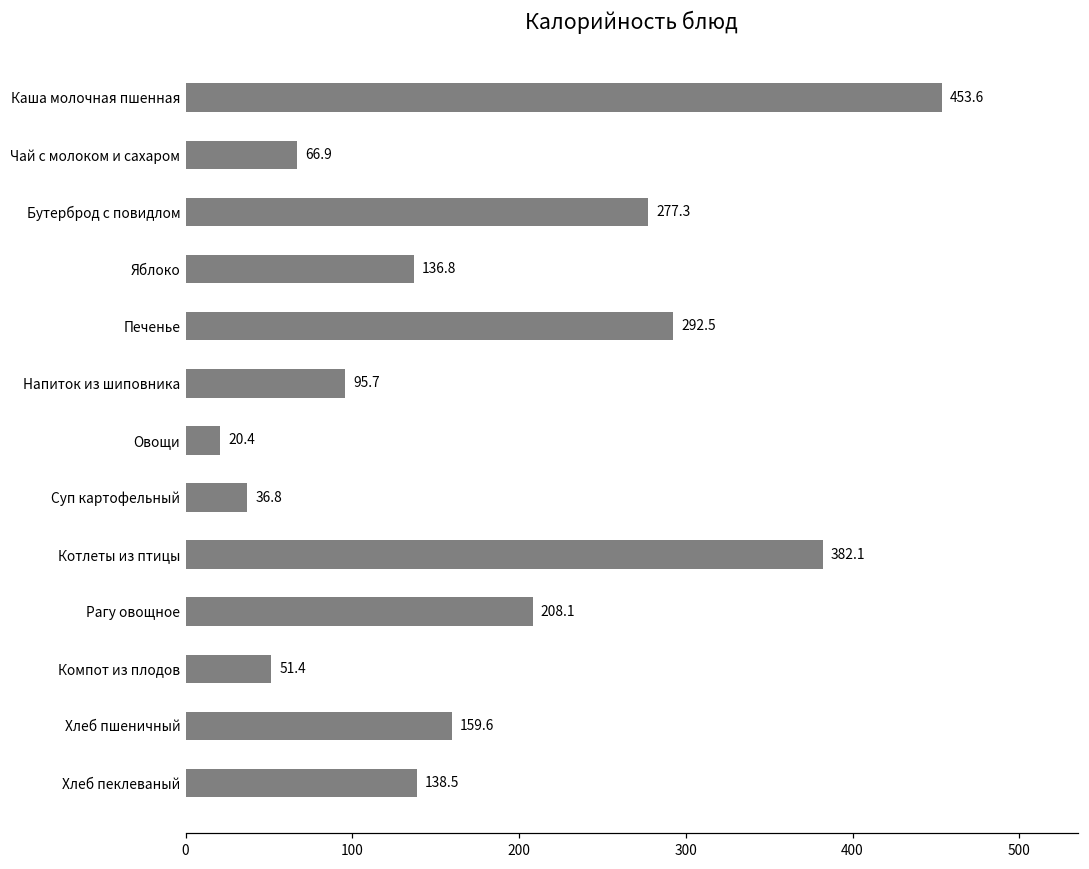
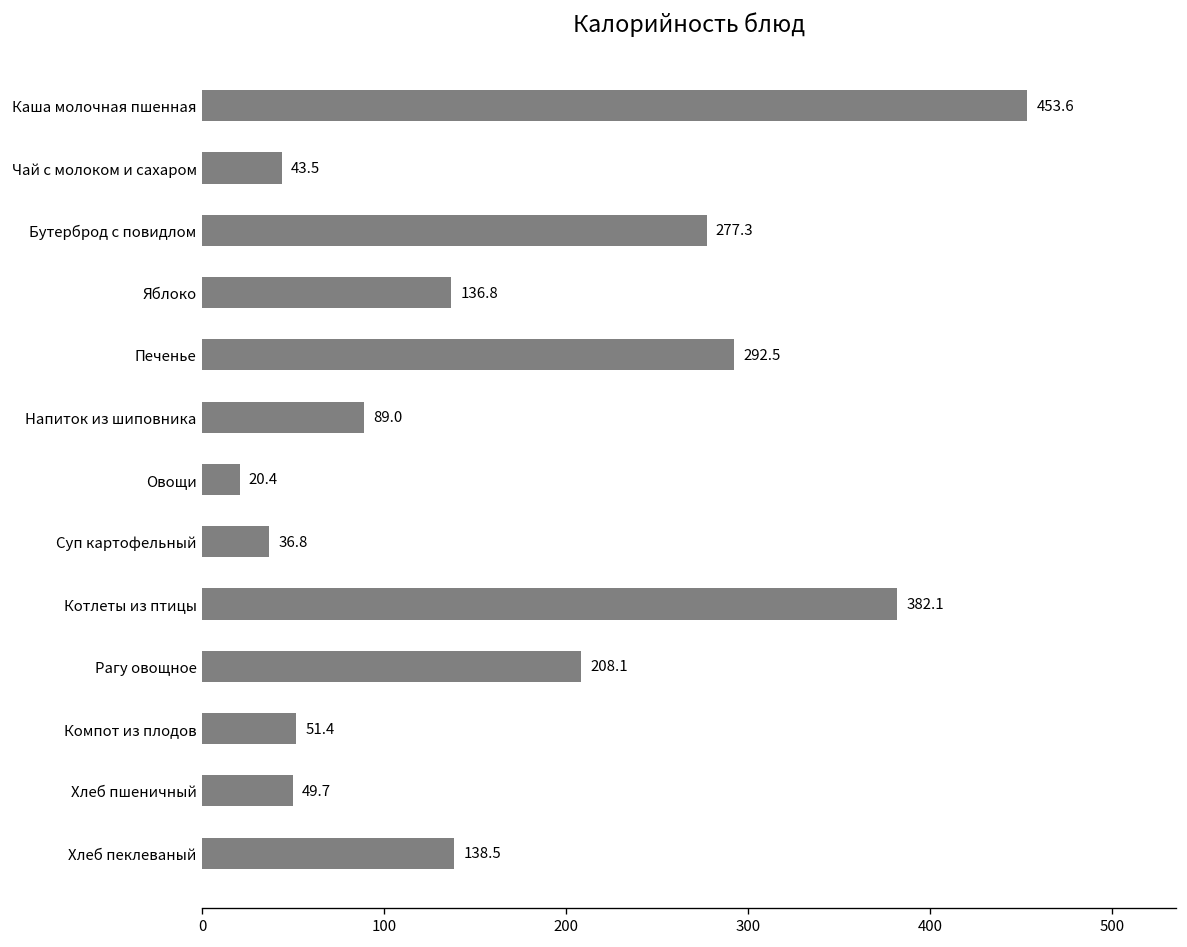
  {
    "Каша молочная пшенная": 453.6,
-   "Чай с молоком и сахаром": 66.9,
+   "Чай с молоком и сахаром": 43.5,
    "Бутерброд с повидлом": 277.3,
    "Яблоко": 136.8,
    "Печенье": 292.5,
-   "Напиток из шиповника": 95.7,
+   "Напиток из шиповника": 89.0,
    "Овощи": 20.4,
    "Суп картофельный": 36.8,
    "Котлеты из птицы": 382.1,
    "Рагу овощное": 208.1,
    "Компот из плодов": 51.4,
-   "Хлеб пшеничный": 159.6,
+   "Хлеб пшеничный": 49.7,
    "Хлеб пеклеваный": 138.5
  }
